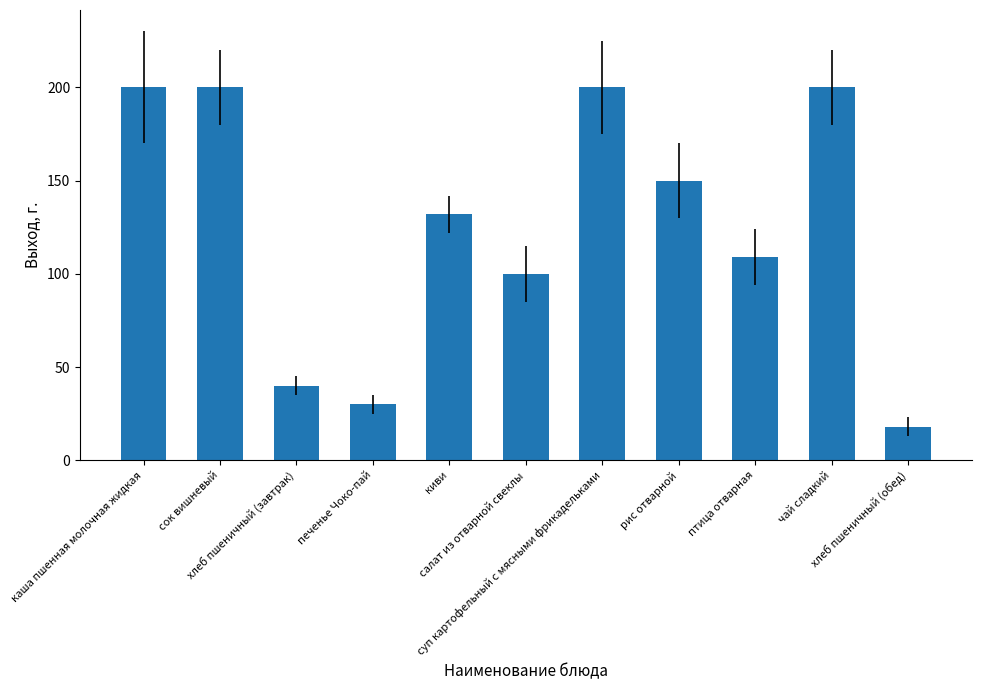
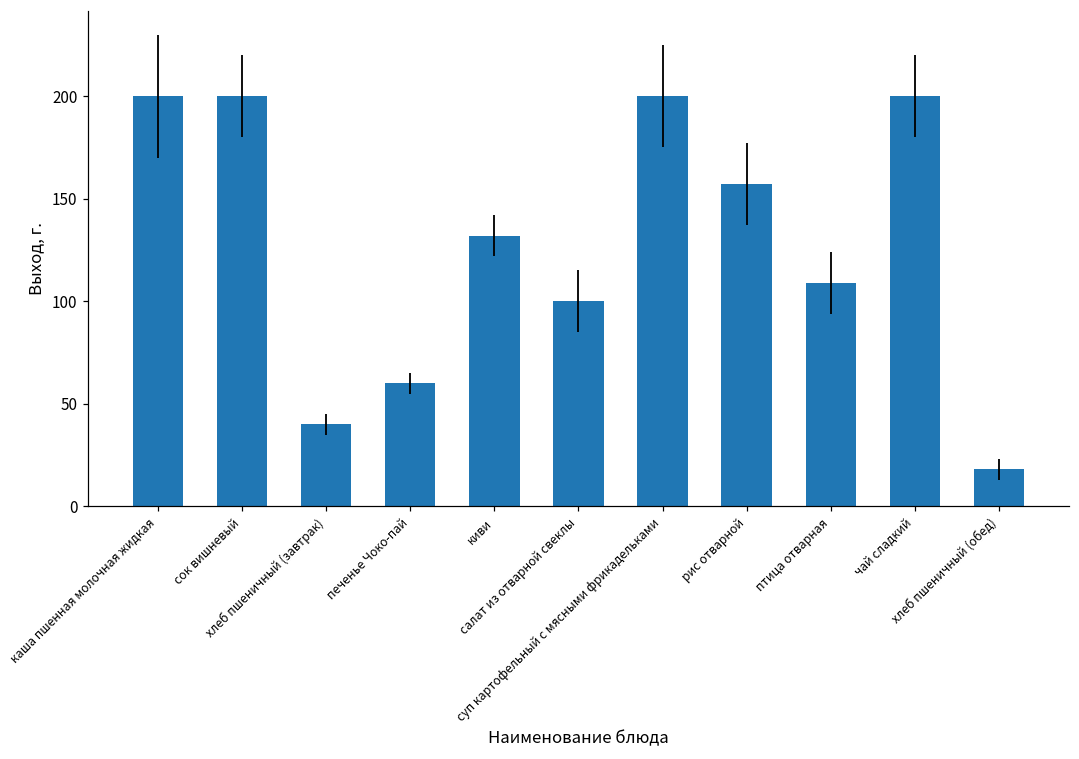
  {
    "каша пшенная молочная жидкая": 200,
    "сок вишневый": 200,
    "хлеб пшеничный (завтрак)": 40,
-   "печенье Чоко-пай": 30,
+   "печенье Чоко-пай": 60,
    "киви": 132,
    "салат из отварной свеклы": 100,
    "суп картофельный с мясными фрикадельками": 200,
-   "рис отварной": 150,
+   "рис отварной": 157,
    "птица отварная": 109,
    "чай сладкий": 200,
    "хлеб пшеничный (обед)": 18
  }
